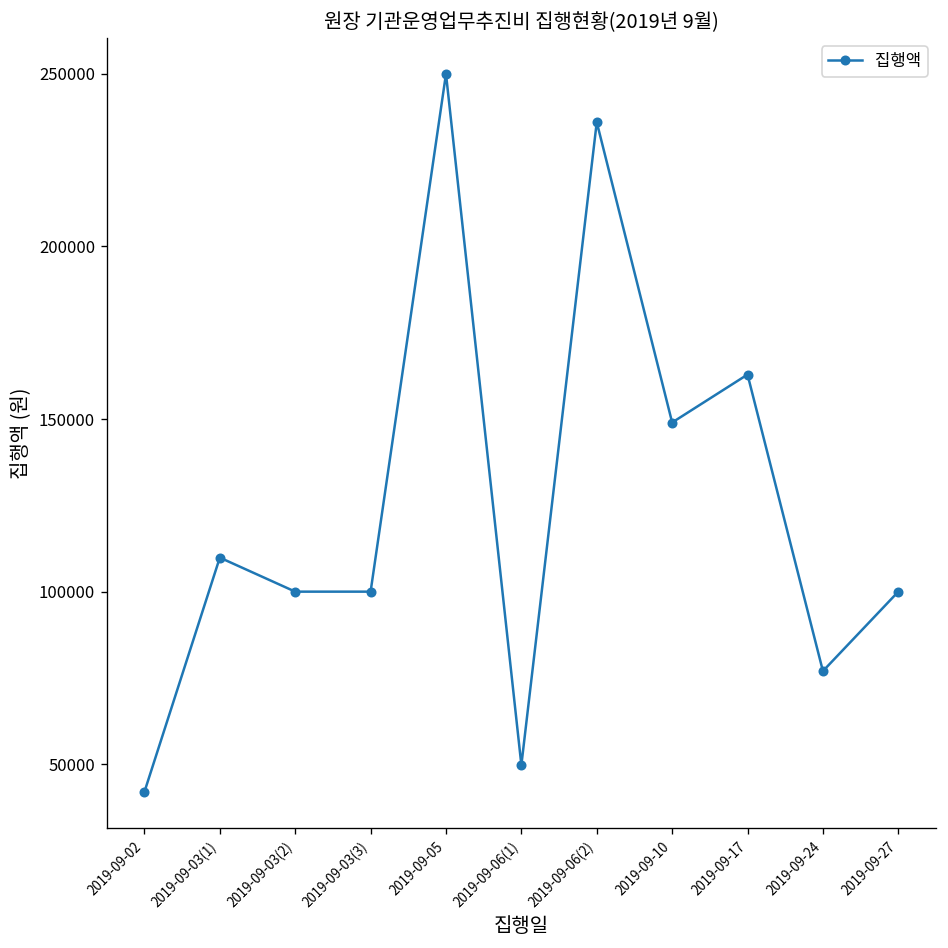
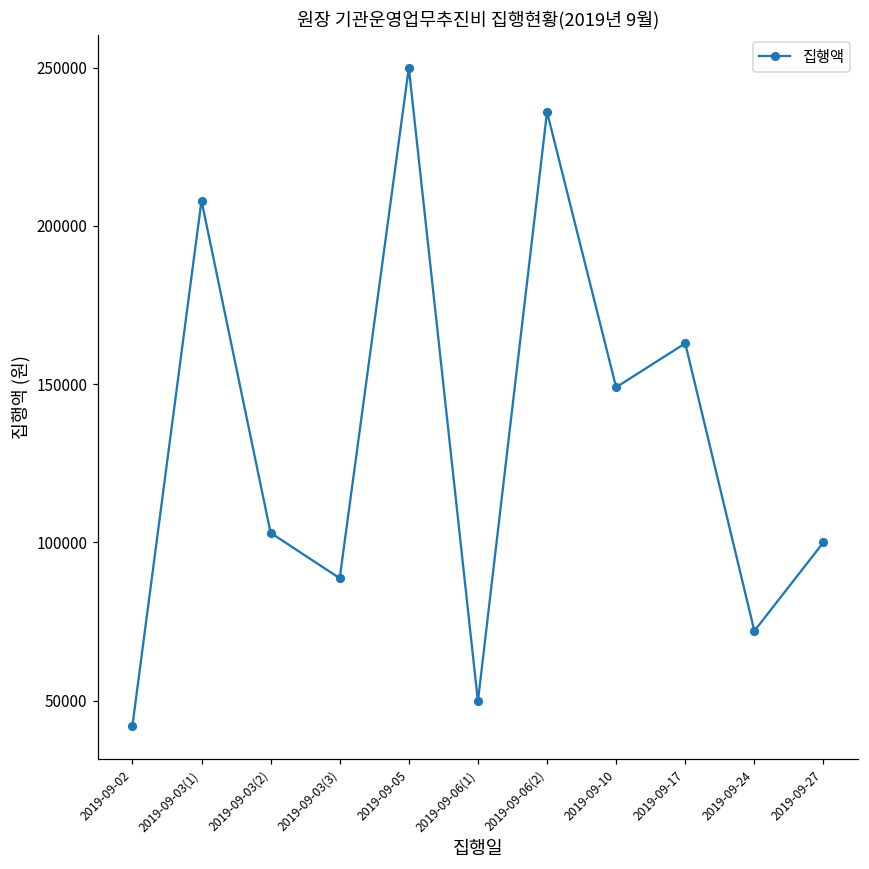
  {
    "2019-09-02": 42000,
-   "2019-09-03(1)": 110000,
-   "2019-09-03(2)": 100000,
-   "2019-09-03(3)": 100000,
+   "2019-09-03(1)": 208000,
+   "2019-09-03(2)": 103000,
+   "2019-09-03(3)": 89000,
    "2019-09-05": 250000,
    "2019-09-06(1)": 50000,
    "2019-09-06(2)": 236000,
    "2019-09-10": 149000,
    "2019-09-17": 163000,
-   "2019-09-24": 77000,
+   "2019-09-24": 72000,
    "2019-09-27": 100000
  }
